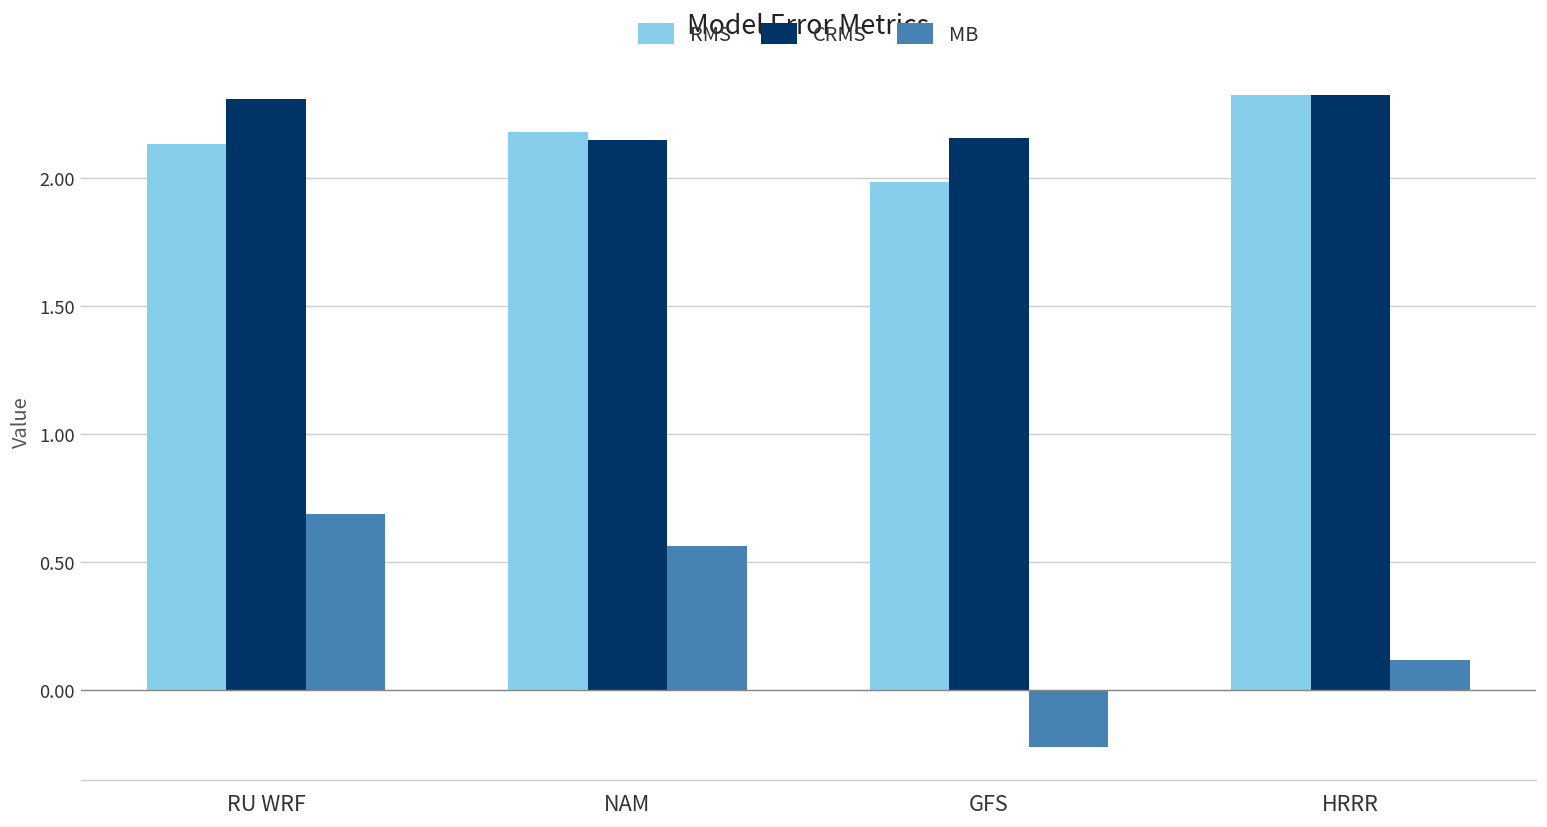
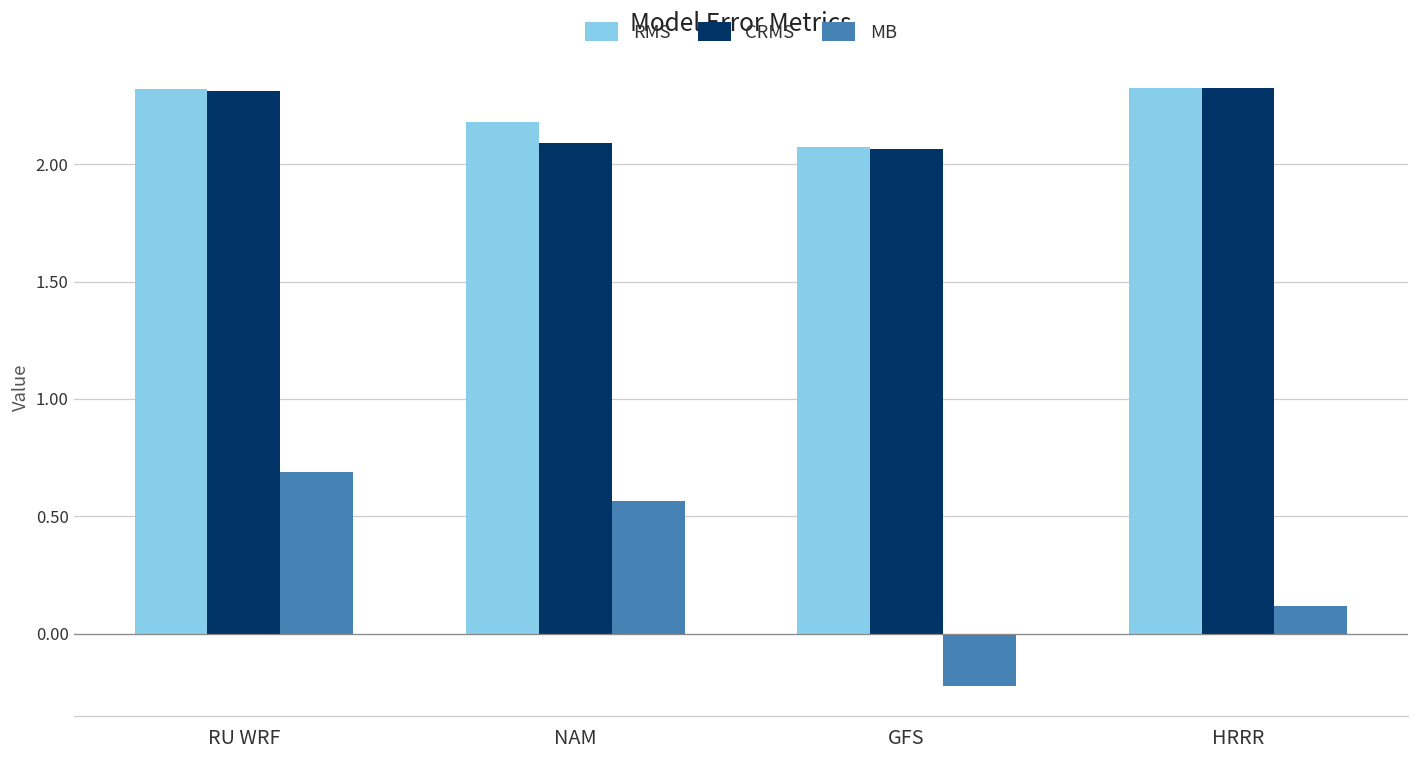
  {
    "RMS": {
-     "RU WRF": 2.13,
+     "RU WRF": 2.32,
      "NAM": 2.18,
-     "GFS": 1.98,
+     "GFS": 2.08,
      "HRRR": 2.32
    },
    "CRMS": {
      "RU WRF": 2.31,
-     "NAM": 2.15,
-     "GFS": 2.16,
+     "NAM": 2.09,
+     "GFS": 2.06,
      "HRRR": 2.32
    },
    "MB": {
      "RU WRF": 0.69,
      "NAM": 0.56,
      "GFS": -0.22,
      "HRRR": 0.12
    }
  }
